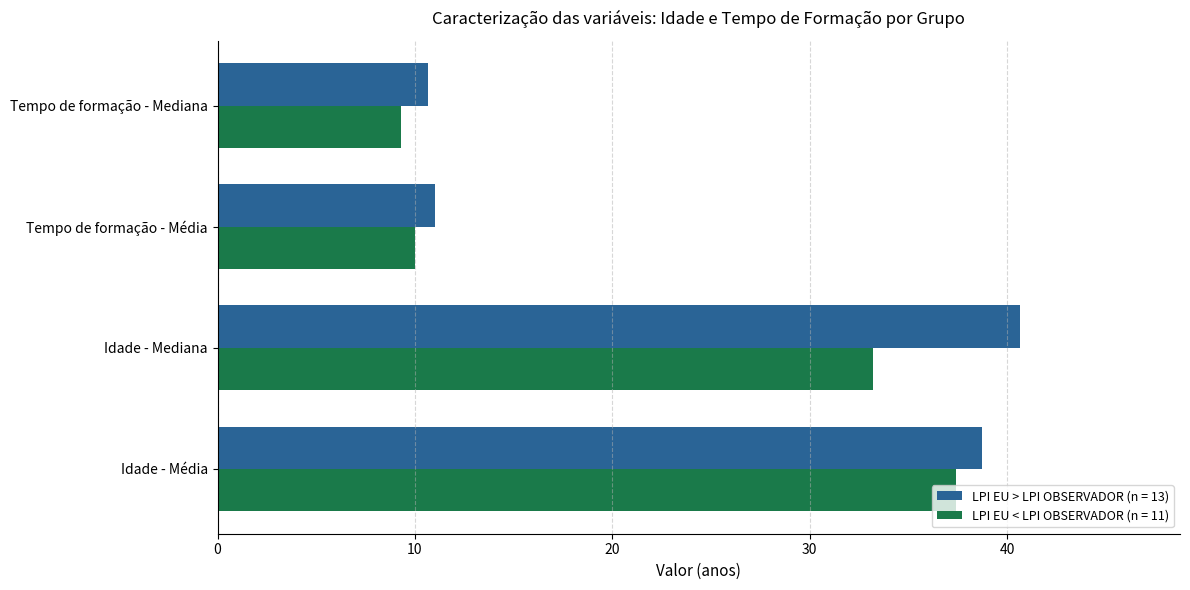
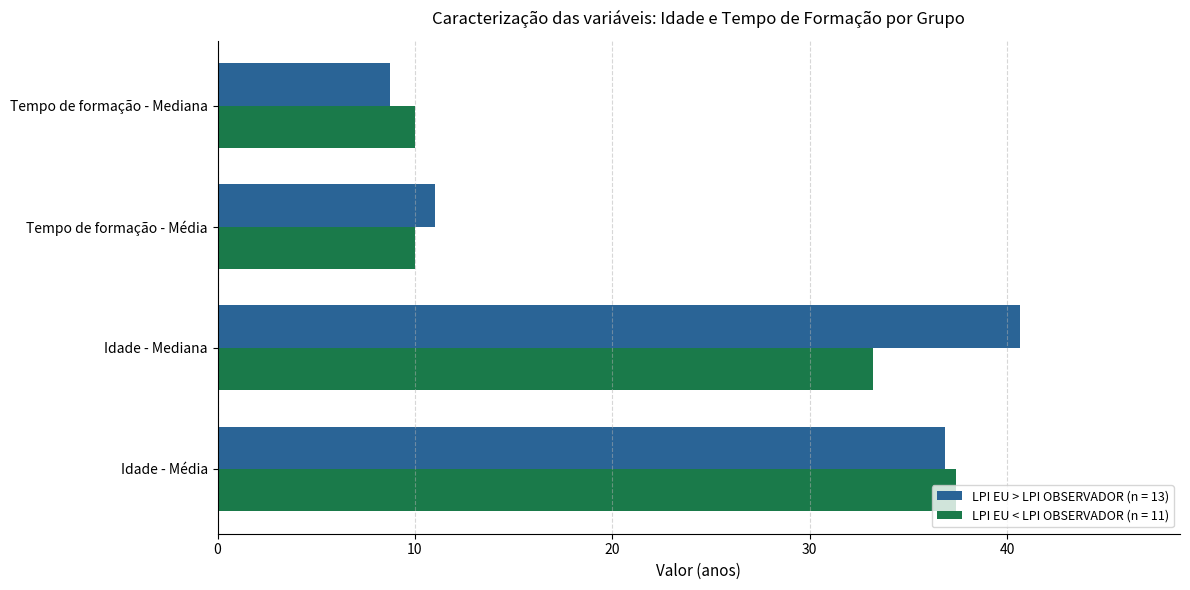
  {
    "LPI EU > LPI OBSERVADOR (n = 13)": {
-     "Tempo de formação - Mediana": 10.6,
+     "Tempo de formação - Mediana": 8.8,
      "Tempo de formação - Média": 11.0,
      "Idade - Mediana": 40.6,
-     "Idade - Média": 38.7
+     "Idade - Média": 36.9
    },
    "LPI EU < LPI OBSERVADOR (n = 11)": {
-     "Tempo de formação - Mediana": 9.3,
+     "Tempo de formação - Mediana": 10.0,
      "Tempo de formação - Média": 10.0,
      "Idade - Mediana": 33.2
    }
  }
